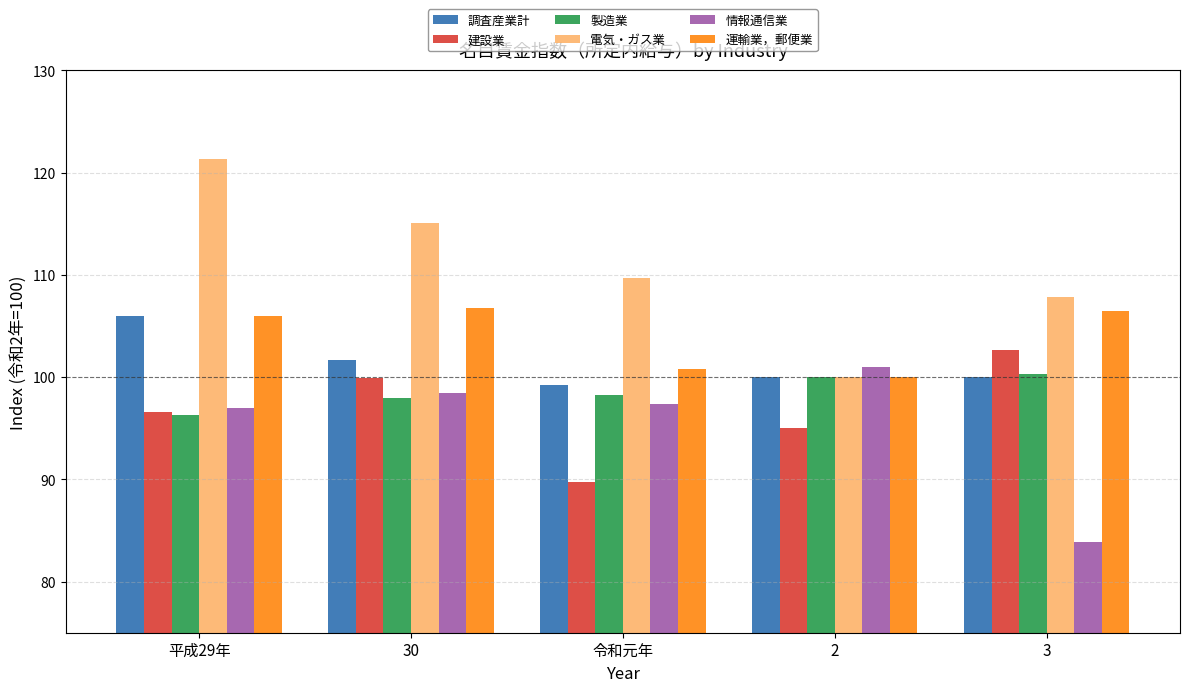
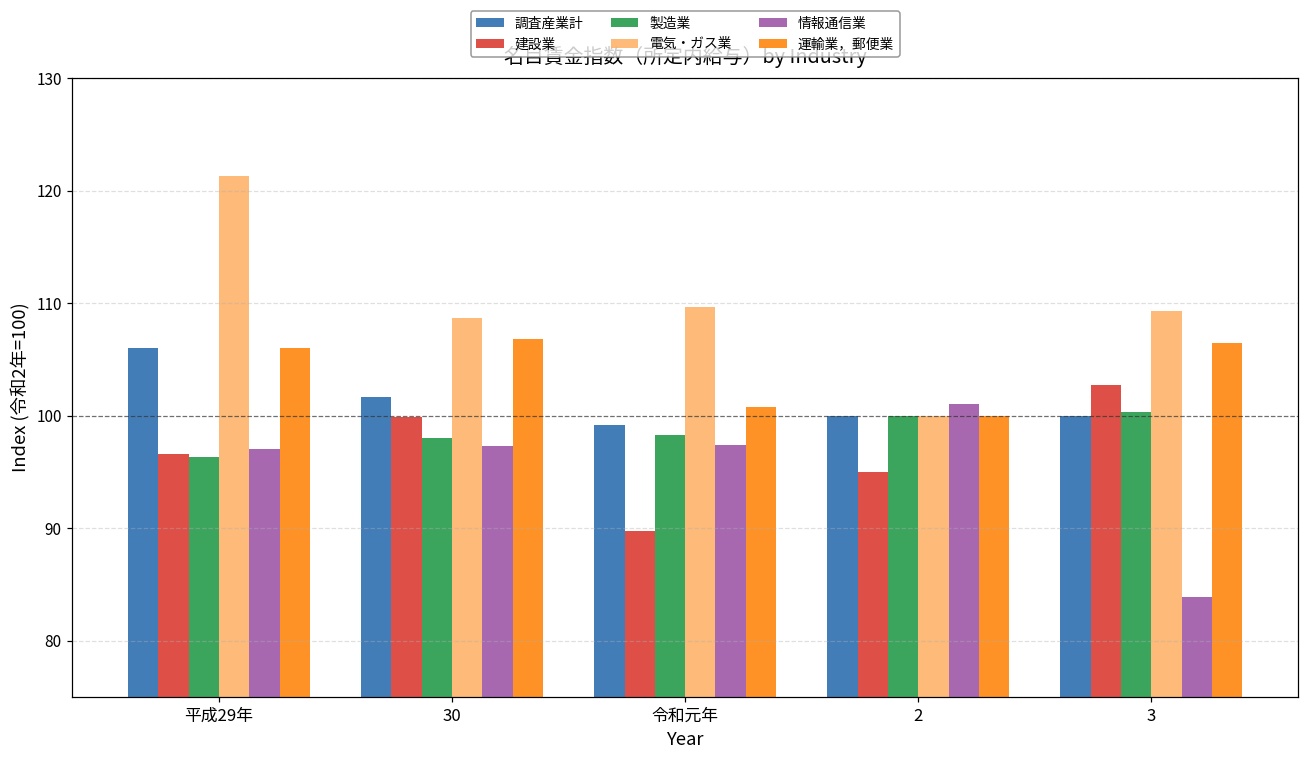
  {
    "調査産業計": {
      "平成29年": 106.0,
      "30": 101.7,
      "令和元年": 99.2,
      "2": 100.0,
      "3": 100.0
    },
    "建設業": {
      "平成29年": 96.6,
      "30": 99.9,
      "令和元年": 89.7,
      "2": 95.0,
      "3": 102.7
    },
    "製造業": {
      "平成29年": 96.3,
      "30": 98.0,
      "令和元年": 98.3,
      "2": 100.0,
      "3": 100.3
    },
    "電気・ガス業": {
      "平成29年": 121.3,
-     "30": 115.1,
+     "30": 108.7,
      "令和元年": 109.7,
      "2": 100.0,
-     "3": 107.8
+     "3": 109.3
    },
    "情報通信業": {
      "平成29年": 97.0,
-     "30": 98.4,
+     "30": 97.3,
      "令和元年": 97.4,
      "2": 101.0,
      "3": 83.9
    },
    "運輸業，郵便業": {
      "平成29年": 106.0,
      "30": 106.8,
      "令和元年": 100.8,
      "2": 100.0,
      "3": 106.5
    }
  }
